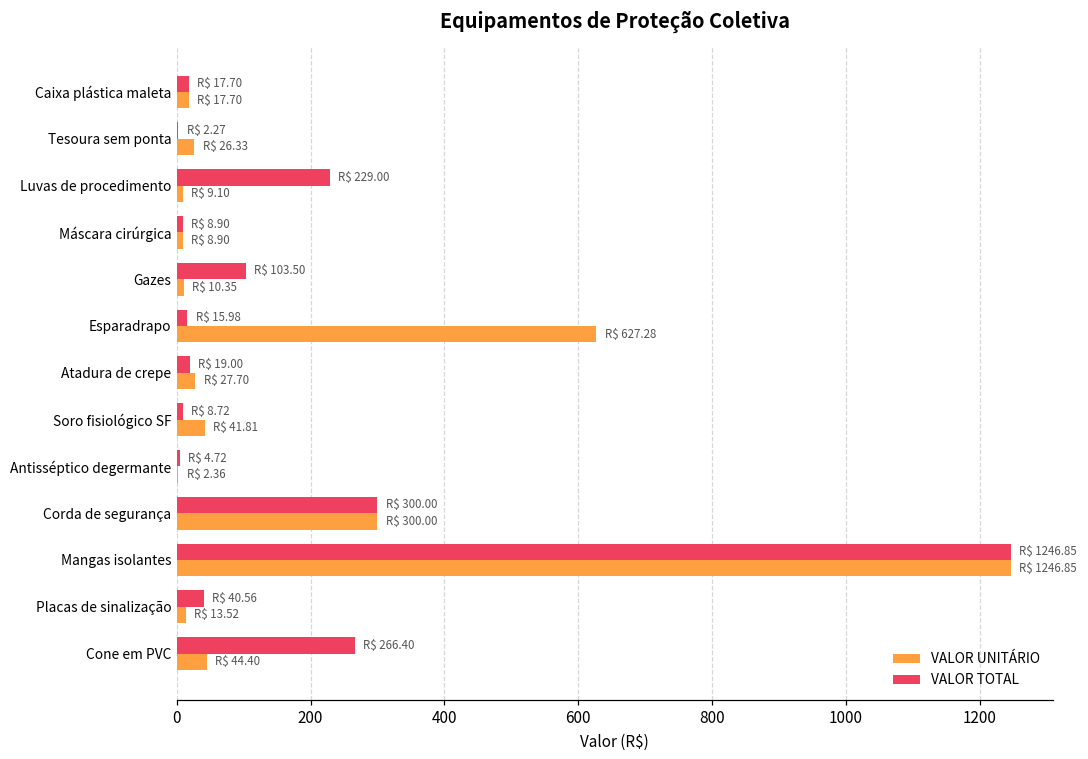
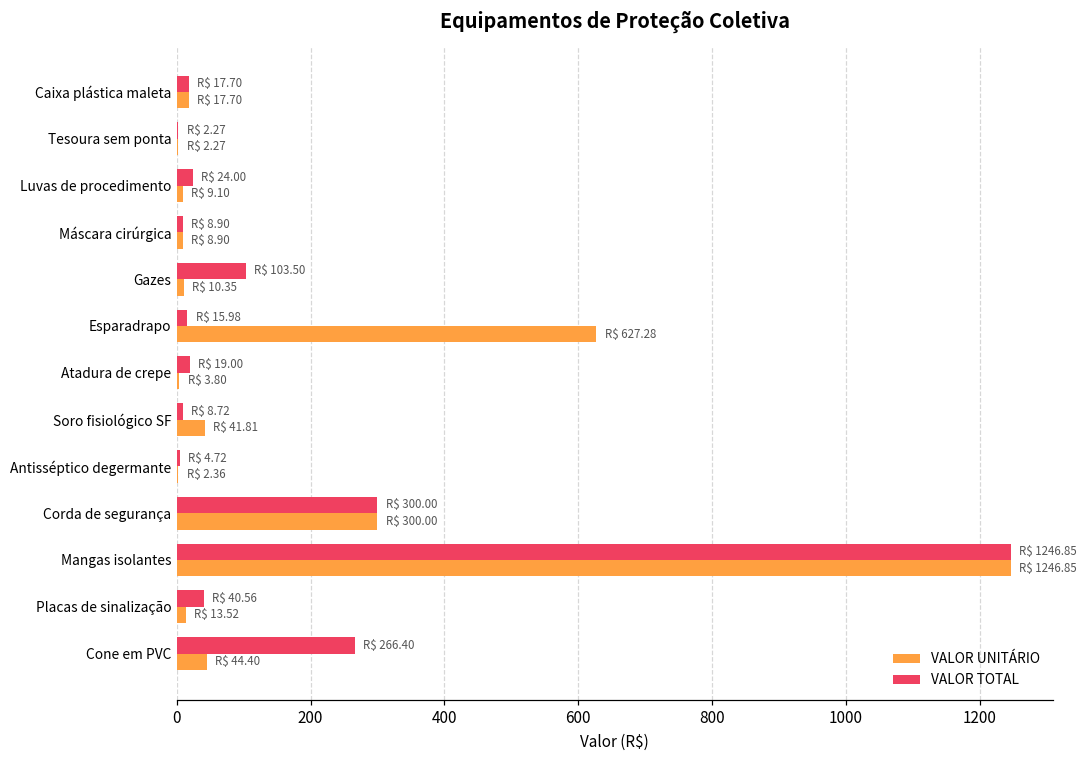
  {
    "VALOR UNITÁRIO": {
      "Caixa plástica maleta": 17.70,
-     "Tesoura sem ponta": 26.33,
+     "Tesoura sem ponta": 2.27,
      "Luvas de procedimento": 9.10,
      "Máscara cirúrgica": 8.90,
      "Gazes": 10.35,
      "Esparadrapo": 627.28,
-     "Atadura de crepe": 27.70,
+     "Atadura de crepe": 3.80,
      "Soro fisiológico SF": 41.81,
      "Antisséptico degermante": 2.36,
      "Corda de segurança": 300.00,
      "Mangas isolantes": 1246.85,
      "Placas de sinalização": 13.52,
      "Cone em PVC": 44.40
    },
    "VALOR TOTAL": {
      "Caixa plástica maleta": 17.70,
      "Tesoura sem ponta": 2.27,
-     "Luvas de procedimento": 229.00,
+     "Luvas de procedimento": 24.00,
      "Máscara cirúrgica": 8.90,
      "Gazes": 103.50,
      "Esparadrapo": 15.98,
      "Atadura de crepe": 19.00,
      "Soro fisiológico SF": 8.72,
      "Antisséptico degermante": 4.72,
      "Corda de segurança": 300.00,
      "Mangas isolantes": 1246.85,
      "Placas de sinalização": 40.56,
      "Cone em PVC": 266.40
    }
  }
